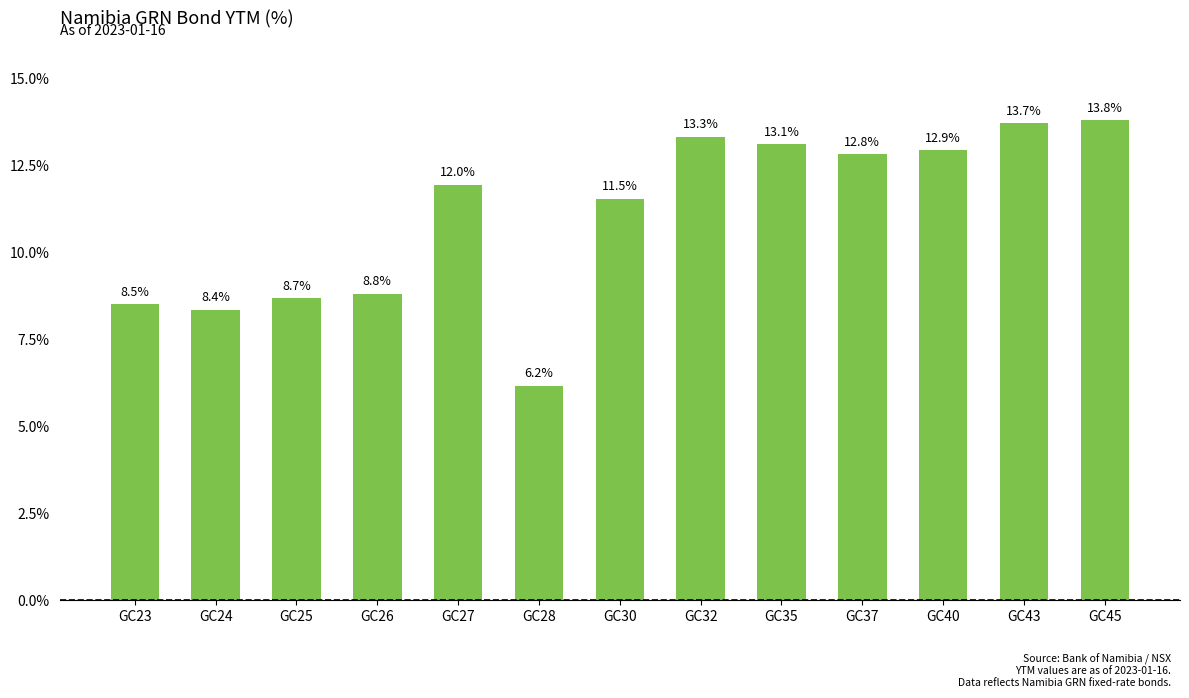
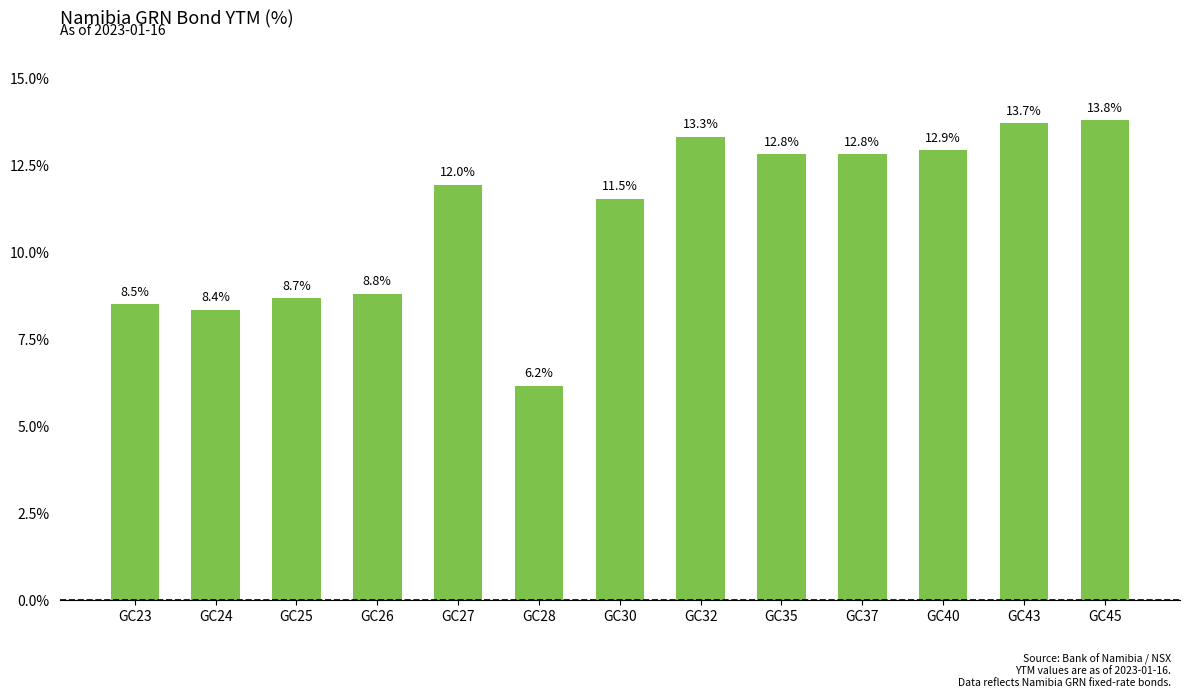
  {
    "GC23": "8.5%",
    "GC24": "8.4%",
    "GC25": "8.7%",
    "GC26": "8.8%",
    "GC27": "12.0%",
    "GC28": "6.2%",
    "GC30": "11.5%",
    "GC32": "13.3%",
-   "GC35": "13.1%",
+   "GC35": "12.8%",
    "GC37": "12.8%",
    "GC40": "12.9%",
    "GC43": "13.7%",
    "GC45": "13.8%"
  }
